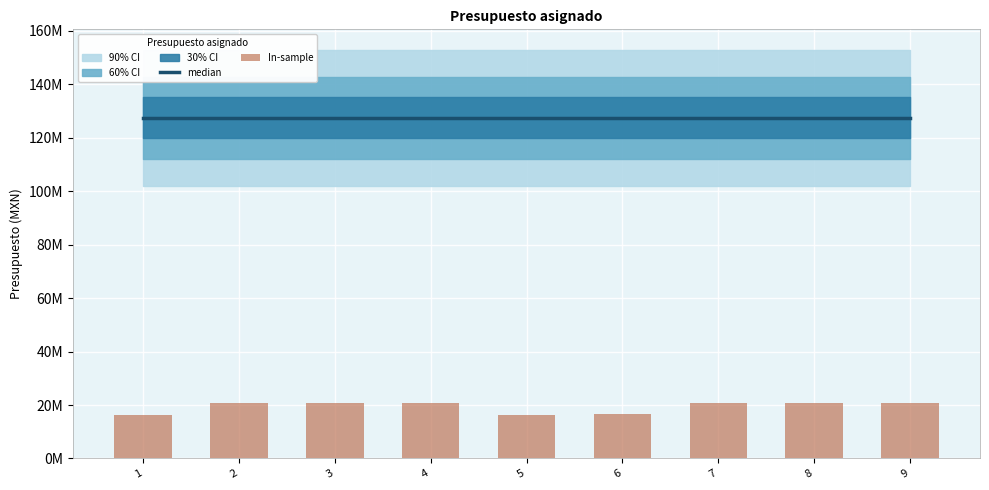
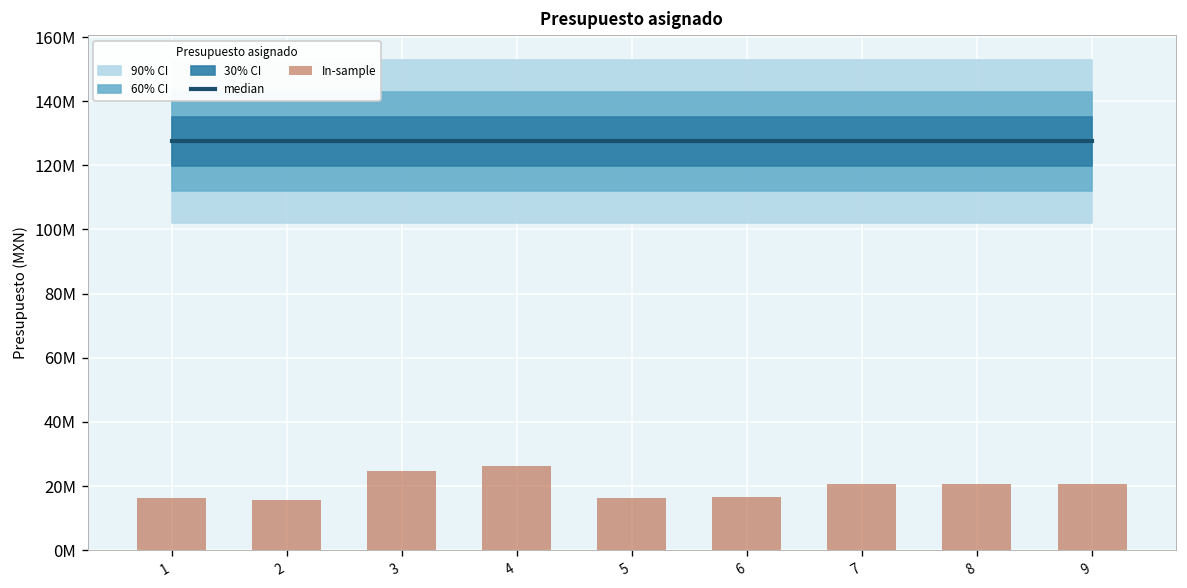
  {
    "median": {
      "1": 127000000,
      "2": 127000000,
      "3": 127000000,
      "4": 127000000,
      "5": 127000000,
      "6": 127000000,
      "7": 127000000,
      "8": 127000000,
      "9": 127000000
    },
    "In-sample": {
      "1": 16000000,
-     "2": 21000000,
-     "3": 21000000,
-     "4": 21000000,
+     "2": 16000000,
+     "3": 25000000,
+     "4": 26000000,
      "5": 16000000,
      "6": 17000000,
      "7": 21000000,
      "8": 21000000,
      "9": 21000000
    },
    "90% CI": {
      "3": 153000000,
      "4": 153000000,
      "5": 153000000,
      "6": 153000000,
      "7": 153000000,
      "8": 153000000,
      "9": 153000000
    },
    "60% CI": {
      "3": 143000000,
      "4": 143000000,
      "5": 143000000,
      "6": 143000000,
      "7": 143000000,
      "8": 143000000,
      "9": 143000000
    },
    "30% CI": {
      "1": 135000000,
      "2": 135000000,
      "3": 135000000,
      "4": 135000000,
      "5": 135000000,
      "6": 135000000,
      "7": 135000000,
      "8": 135000000,
      "9": 135000000
    }
  }
